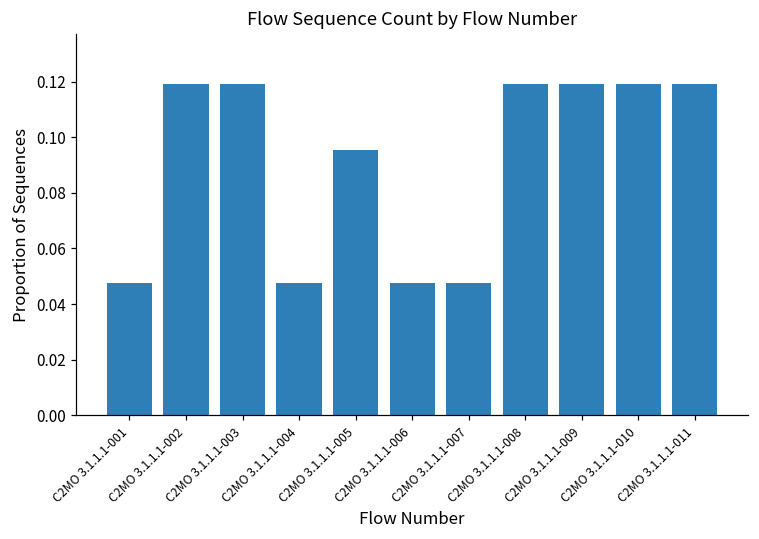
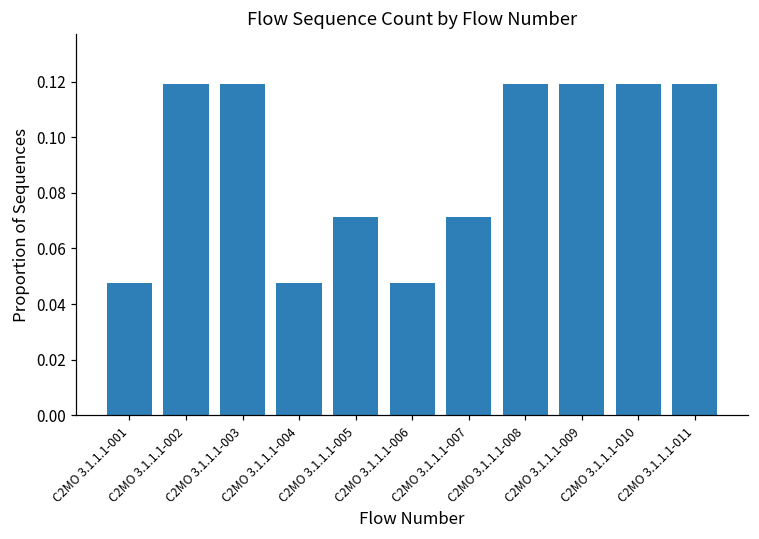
  {
    "C2MO 3.1.1.1-001": 0.048,
    "C2MO 3.1.1.1-002": 0.119,
    "C2MO 3.1.1.1-003": 0.119,
    "C2MO 3.1.1.1-004": 0.048,
-   "C2MO 3.1.1.1-005": 0.095,
+   "C2MO 3.1.1.1-005": 0.071,
    "C2MO 3.1.1.1-006": 0.048,
-   "C2MO 3.1.1.1-007": 0.048,
+   "C2MO 3.1.1.1-007": 0.071,
    "C2MO 3.1.1.1-008": 0.119,
    "C2MO 3.1.1.1-009": 0.119,
    "C2MO 3.1.1.1-010": 0.119,
    "C2MO 3.1.1.1-011": 0.119
  }
